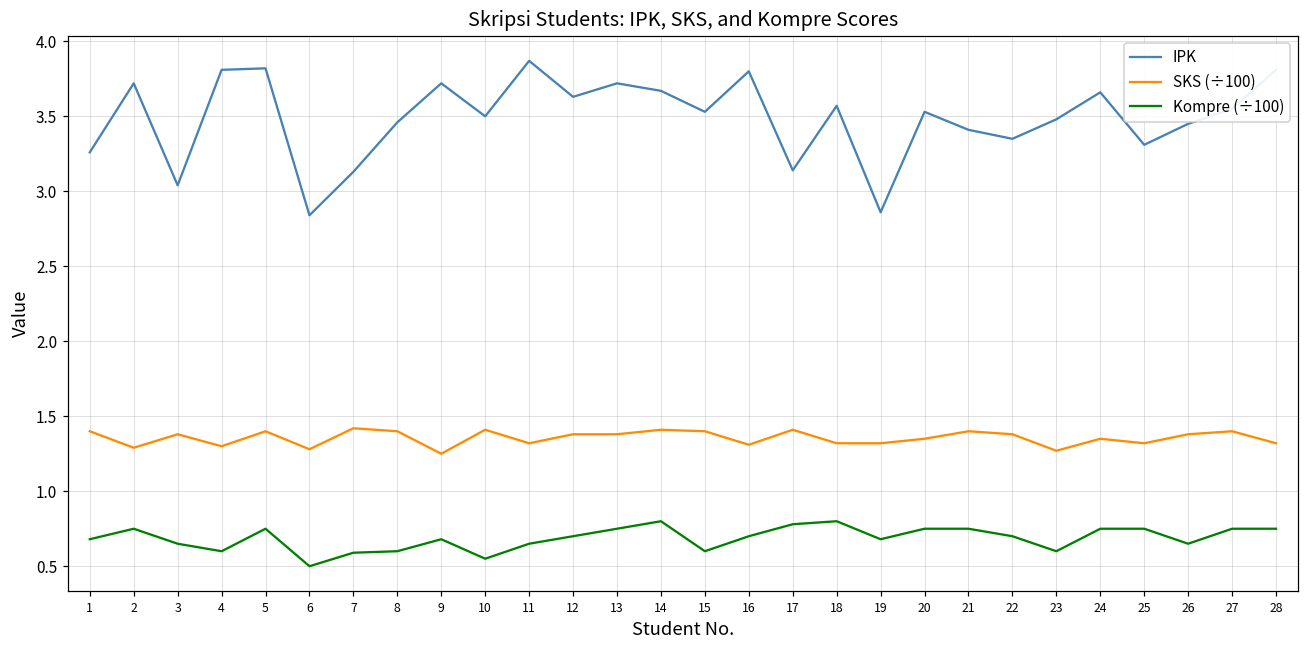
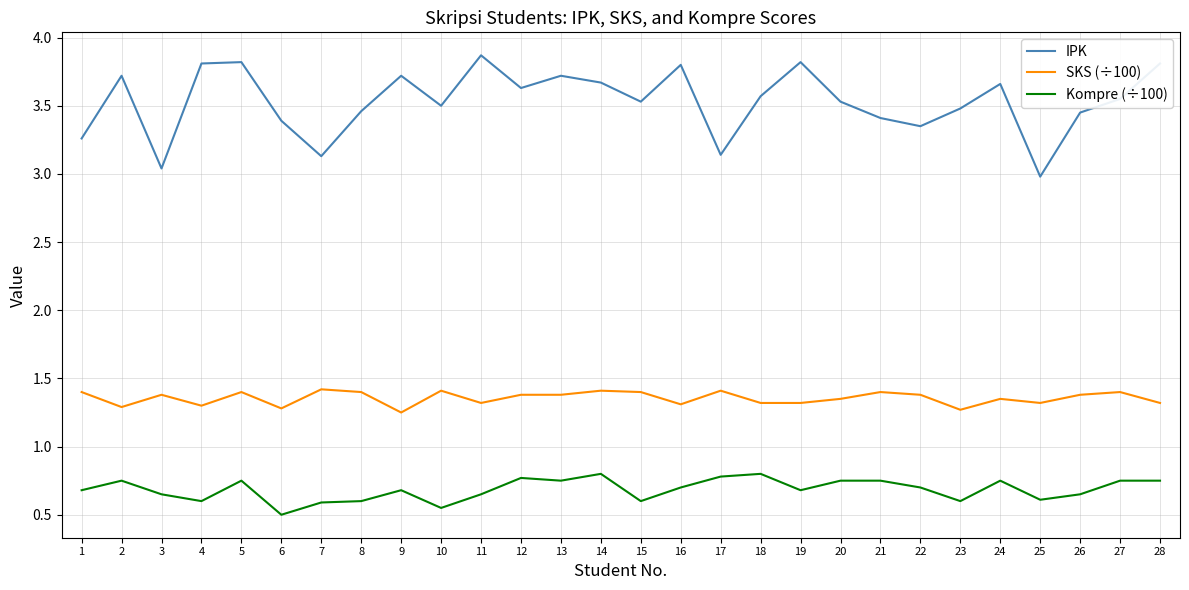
  {
    "IPK": {
      "1": 3.26,
      "2": 3.72,
      "3": 3.04,
      "4": 3.81,
      "5": 3.82,
-     "6": 2.84,
+     "6": 3.39,
      "7": 3.13,
      "8": 3.46,
      "9": 3.72,
      "10": 3.50,
      "11": 3.87,
      "12": 3.63,
      "13": 3.72,
      "14": 3.67,
      "15": 3.53,
      "16": 3.80,
      "17": 3.14,
      "18": 3.57,
-     "19": 2.86,
+     "19": 3.82,
      "20": 3.53,
      "21": 3.41,
      "22": 3.35,
      "23": 3.48,
      "24": 3.66,
-     "25": 3.31,
+     "25": 2.98,
      "26": 3.45
    },
    "SKS (÷100)": {
      "1": 1.40,
      "2": 1.29,
      "3": 1.38,
      "4": 1.30,
      "5": 1.40,
      "6": 1.28,
      "7": 1.42,
      "8": 1.40,
      "9": 1.25,
      "10": 1.41,
      "11": 1.32,
      "12": 1.38,
      "13": 1.38,
      "14": 1.41,
      "15": 1.40,
      "16": 1.31,
      "17": 1.41,
      "18": 1.32,
      "19": 1.32,
      "20": 1.35,
      "21": 1.40,
      "22": 1.38,
      "23": 1.27,
      "24": 1.35,
      "25": 1.32,
      "26": 1.38,
      "27": 1.40,
      "28": 1.32
    },
    "Kompre (÷100)": {
      "1": 0.68,
      "2": 0.75,
      "3": 0.65,
      "4": 0.60,
      "5": 0.75,
      "6": 0.50,
      "7": 0.59,
      "8": 0.60,
      "9": 0.68,
      "10": 0.55,
      "11": 0.65,
-     "12": 0.70,
+     "12": 0.77,
      "13": 0.75,
      "14": 0.80,
      "15": 0.60,
      "16": 0.70,
      "17": 0.78,
      "18": 0.80,
      "19": 0.68,
      "20": 0.75,
      "21": 0.75,
      "22": 0.70,
      "23": 0.60,
      "24": 0.75,
-     "25": 0.75,
+     "25": 0.61,
      "26": 0.65,
      "27": 0.75,
      "28": 0.75
    }
  }
